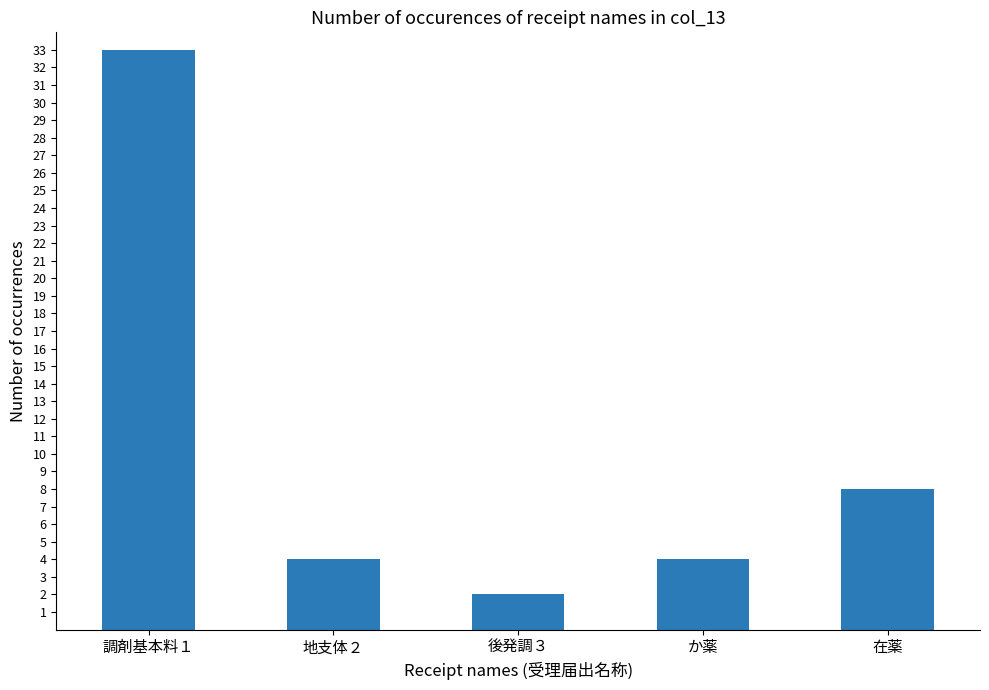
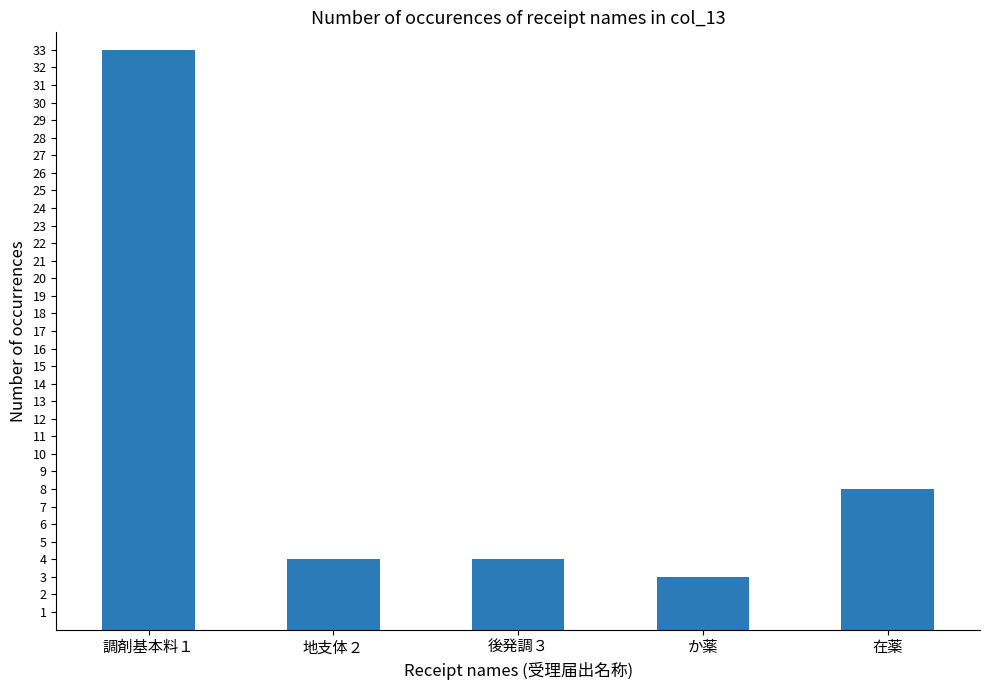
  {
    "調剤基本料１": 33,
    "地支体２": 4,
-   "後発調３": 2,
-   "か薬": 4,
+   "後発調３": 4,
+   "か薬": 3,
    "在薬": 8
  }
